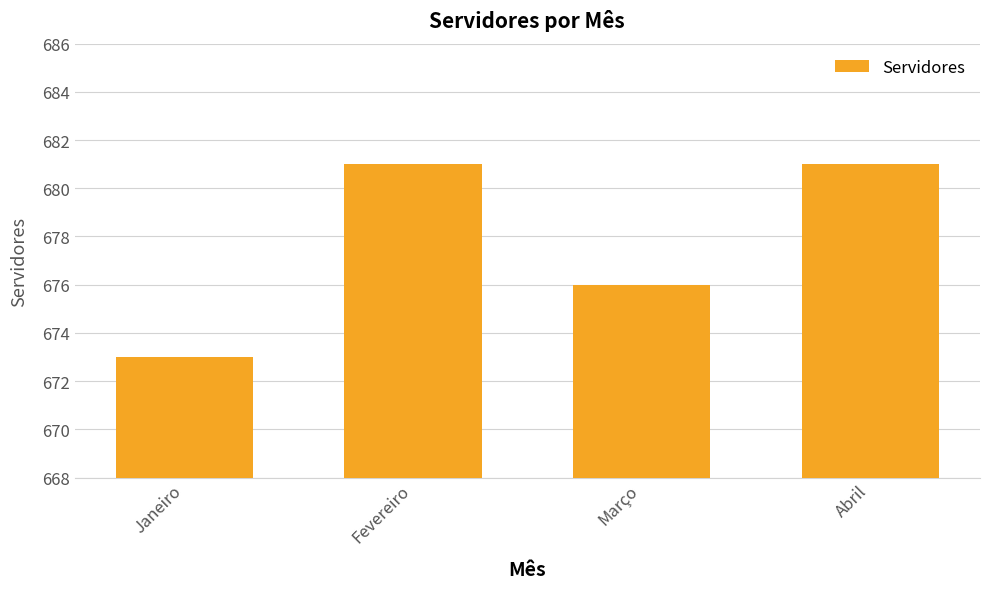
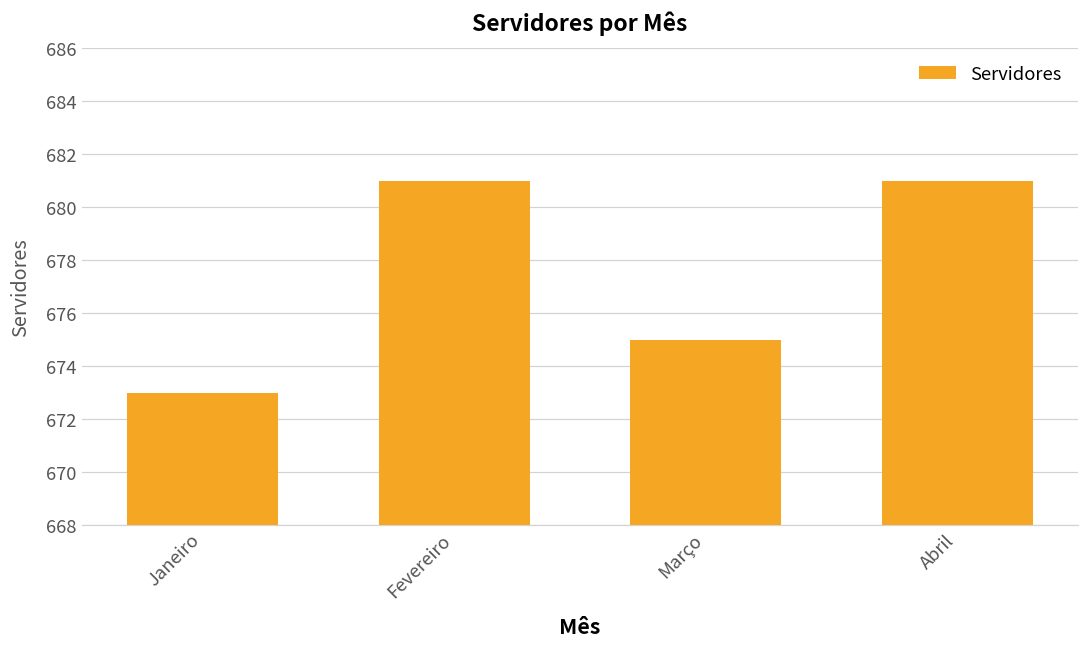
  {
    "Janeiro": 673,
    "Fevereiro": 681,
-   "Março": 676,
+   "Março": 675,
    "Abril": 681
  }
